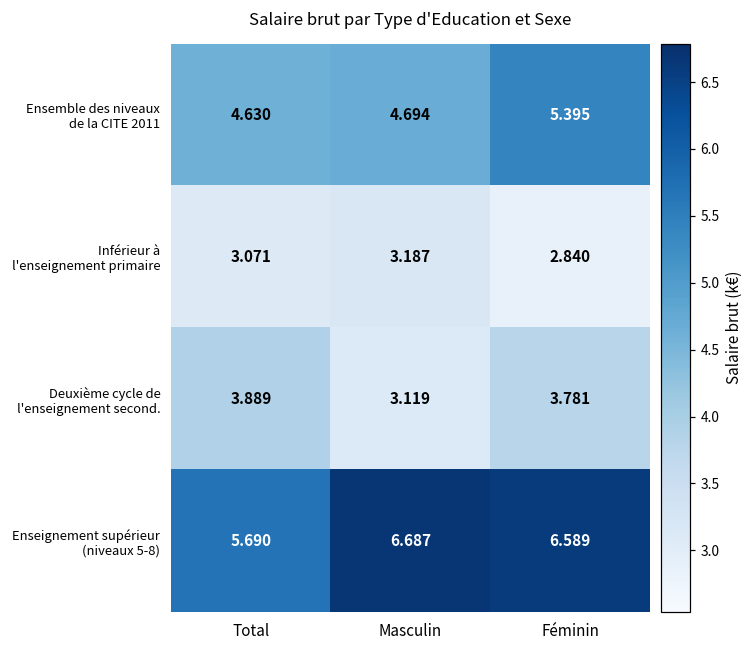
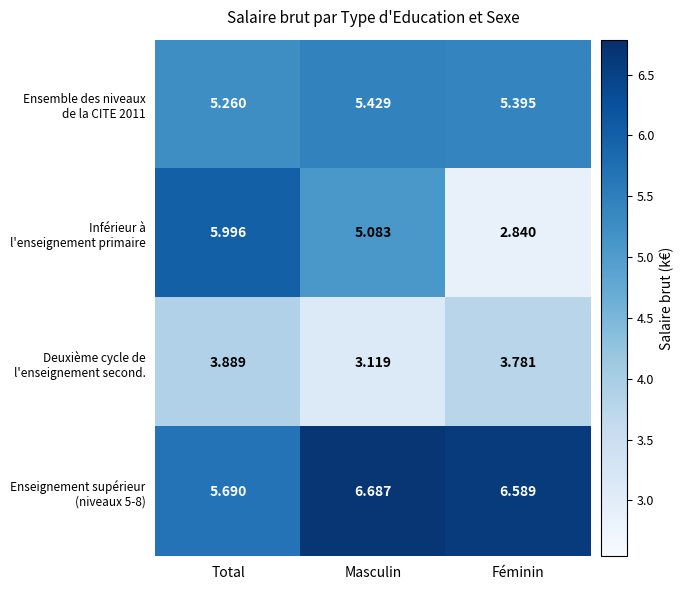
  {
    "Ensemble des niveaux de la CITE 2011": {
-     "Total": 4.630,
-     "Masculin": 4.694,
+     "Total": 5.260,
+     "Masculin": 5.429,
      "Féminin": 5.395
    },
    "Inférieur à l'enseignement primaire": {
-     "Total": 3.071,
-     "Masculin": 3.187,
+     "Total": 5.996,
+     "Masculin": 5.083,
      "Féminin": 2.840
    },
    "Deuxième cycle de l'enseignement second.": {
      "Total": 3.889,
      "Masculin": 3.119,
      "Féminin": 3.781
    },
    "Enseignement supérieur (niveaux 5-8)": {
      "Total": 5.690,
      "Masculin": 6.687,
      "Féminin": 6.589
    }
  }
